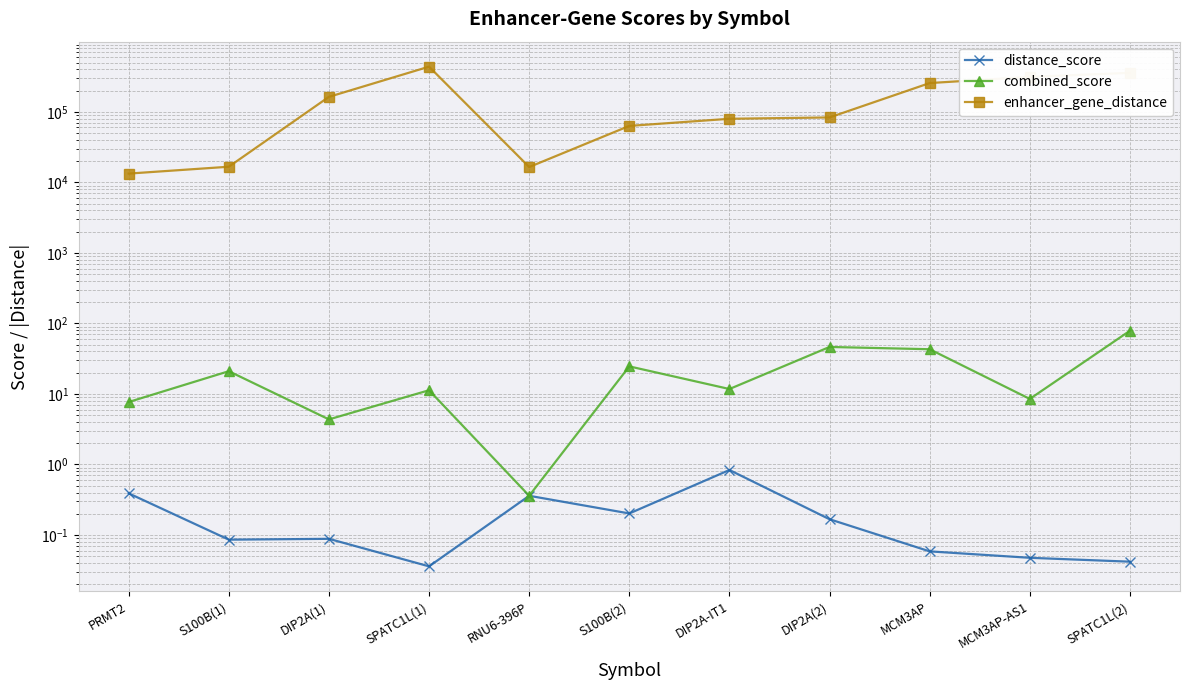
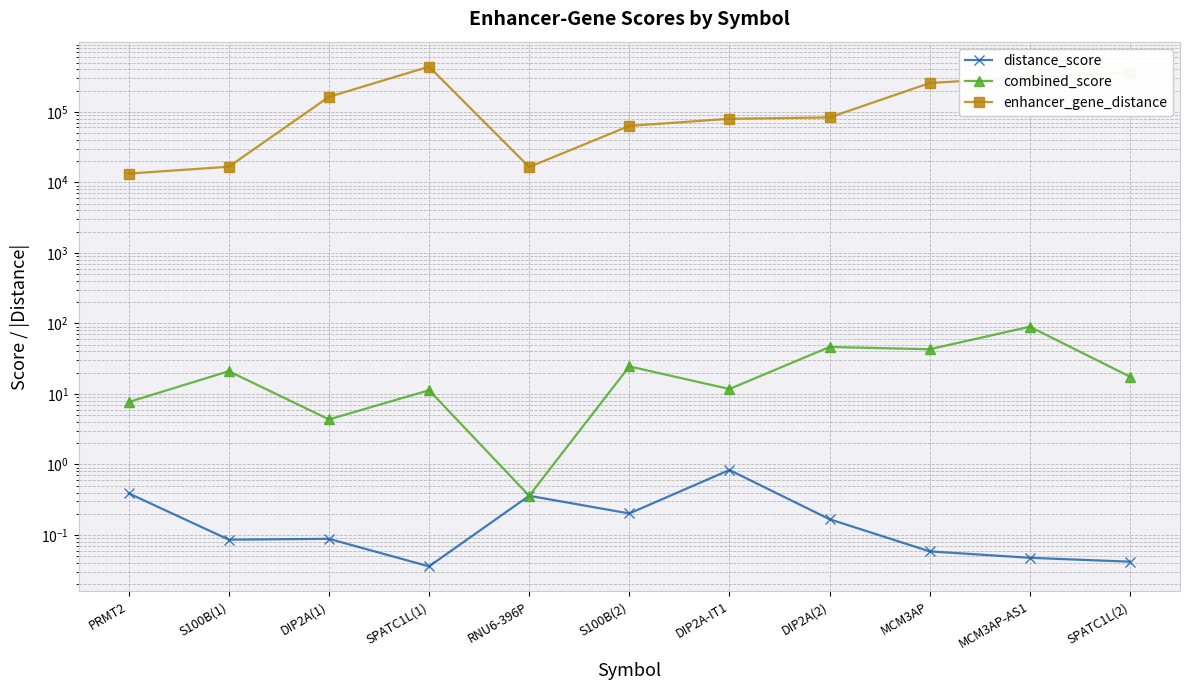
  {
    "distance_score": {
      "PRMT2": 0.4,
      "S100B(1)": 0.09,
      "DIP2A(1)": 0.09,
      "SPATC1L(1)": 0.04,
      "S100B(2)": 0.20,
      "DIP2A-IT1": 0.8,
      "DIP2A(2)": 0.17,
      "MCM3AP": 0.06,
      "MCM3AP-AS1": 0.05,
      "SPATC1L(2)": 0.04
    },
    "combined_score": {
      "PRMT2": 8,
      "S100B(1)": 21,
      "DIP2A(1)": 4,
      "SPATC1L(1)": 11,
      "S100B(2)": 25,
      "DIP2A-IT1": 12,
      "DIP2A(2)": 50,
      "MCM3AP": 40,
-     "MCM3AP-AS1": 8,
-     "SPATC1L(2)": 80
+     "MCM3AP-AS1": 90,
+     "SPATC1L(2)": 18
    },
    "enhancer_gene_distance": {
      "PRMT2": 13000,
      "S100B(1)": 17000,
      "DIP2A(1)": 160000,
      "SPATC1L(1)": 400000,
      "RNU6-396P": 16000,
      "S100B(2)": 60000,
      "DIP2A-IT1": 80000,
      "DIP2A(2)": 80000,
      "MCM3AP": 260000
    }
  }
